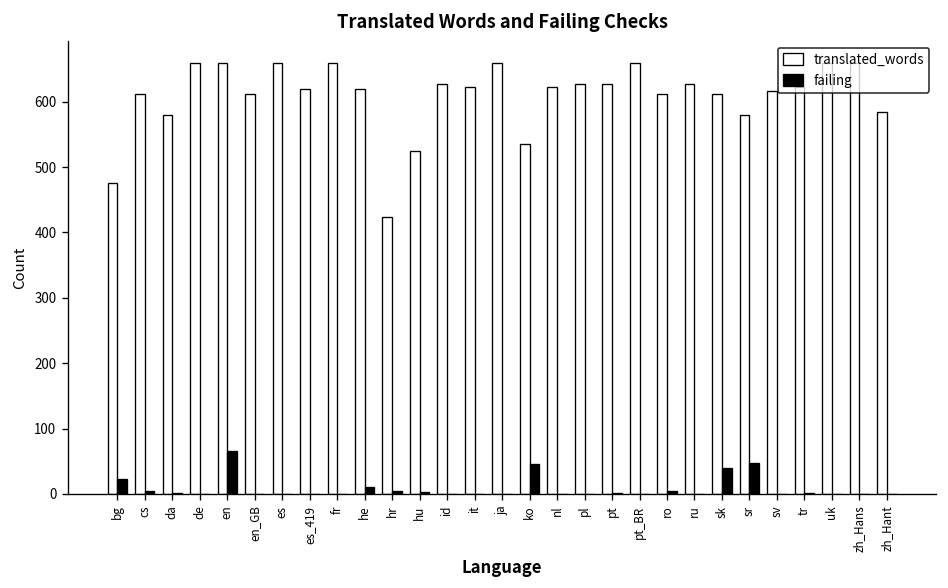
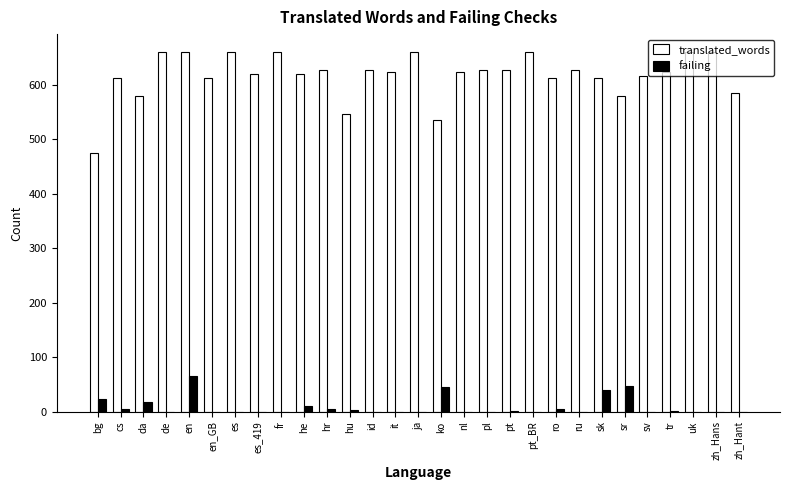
  {
    "translated_words": {
      "bg": 480,
      "cs": 610,
      "da": 580,
      "de": 660,
      "en": 660,
      "en_GB": 610,
      "es": 660,
      "es_419": 620,
      "fr": 660,
      "he": 620,
-     "hr": 420,
-     "hu": 530,
+     "hr": 630,
+     "hu": 550,
      "id": 630,
      "it": 620,
      "ja": 660,
      "ko": 540,
      "nl": 620,
      "pl": 630,
      "pt": 630,
      "pt_BR": 660,
      "ro": 610,
      "ru": 630,
      "sk": 610,
      "sr": 580,
      "sv": 620,
      "zh_Hant": 590
    },
    "failing": {
      "bg": 20,
-     "da": 0,
+     "da": 20,
      "de": 0,
      "en": 70,
      "en_GB": 0,
      "es": 0,
      "es_419": 0,
      "fr": 0,
      "he": 10,
      "id": 0,
      "it": 0,
      "ja": 0,
      "ko": 50,
      "nl": 0,
      "pl": 0,
      "pt_BR": 0,
      "ro": 10,
      "ru": 0,
      "sk": 40,
      "sr": 50,
      "sv": 0,
      "uk": 0,
      "zh_Hans": 0,
      "zh_Hant": 0
    }
  }
